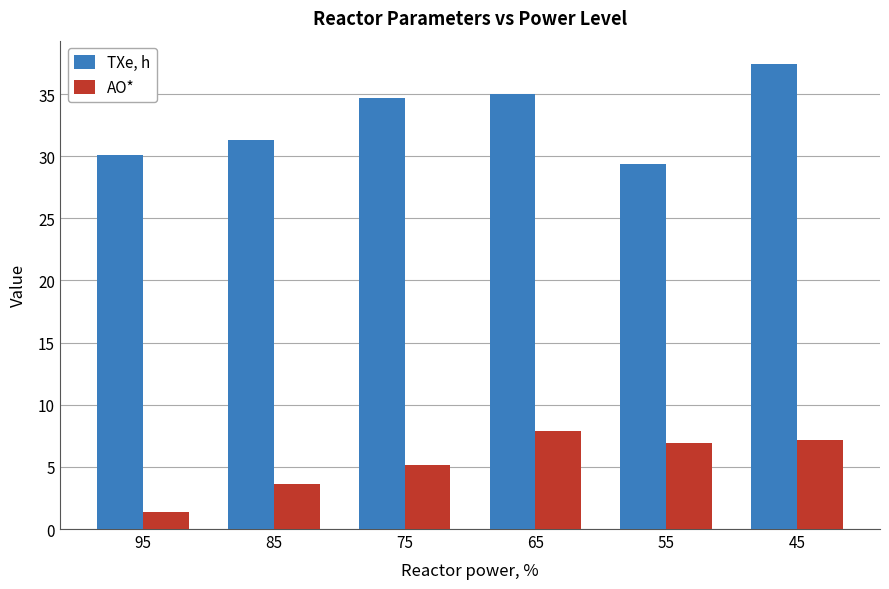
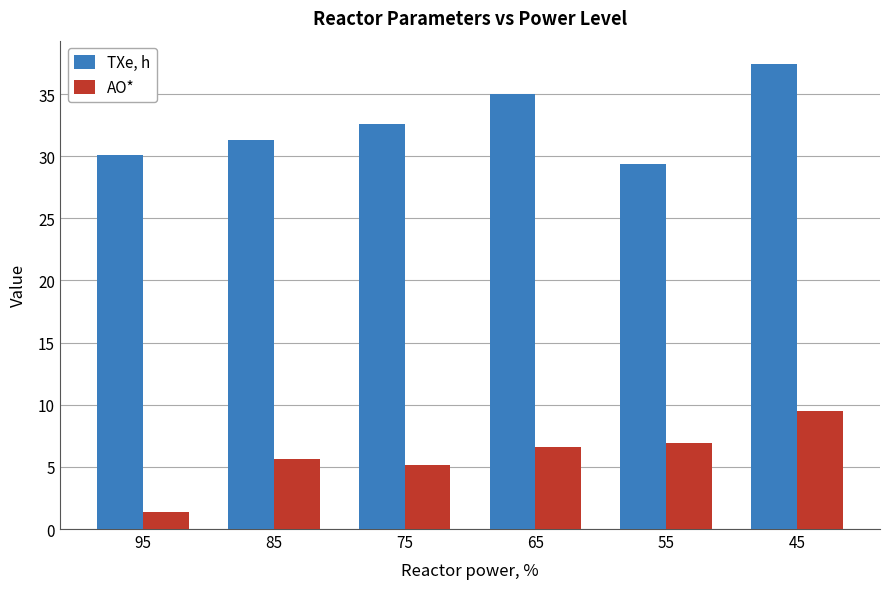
  {
    "TXe, h": {
      "95": 30.1,
      "85": 31.3,
-     "75": 34.7,
+     "75": 32.6,
      "65": 35.0,
      "55": 29.4,
      "45": 37.4
    },
    "AO*": {
      "95": 1.4,
-     "85": 3.7,
+     "85": 5.7,
      "75": 5.2,
-     "65": 7.9,
+     "65": 6.6,
      "55": 6.9,
-     "45": 7.2
+     "45": 9.5
    }
  }
